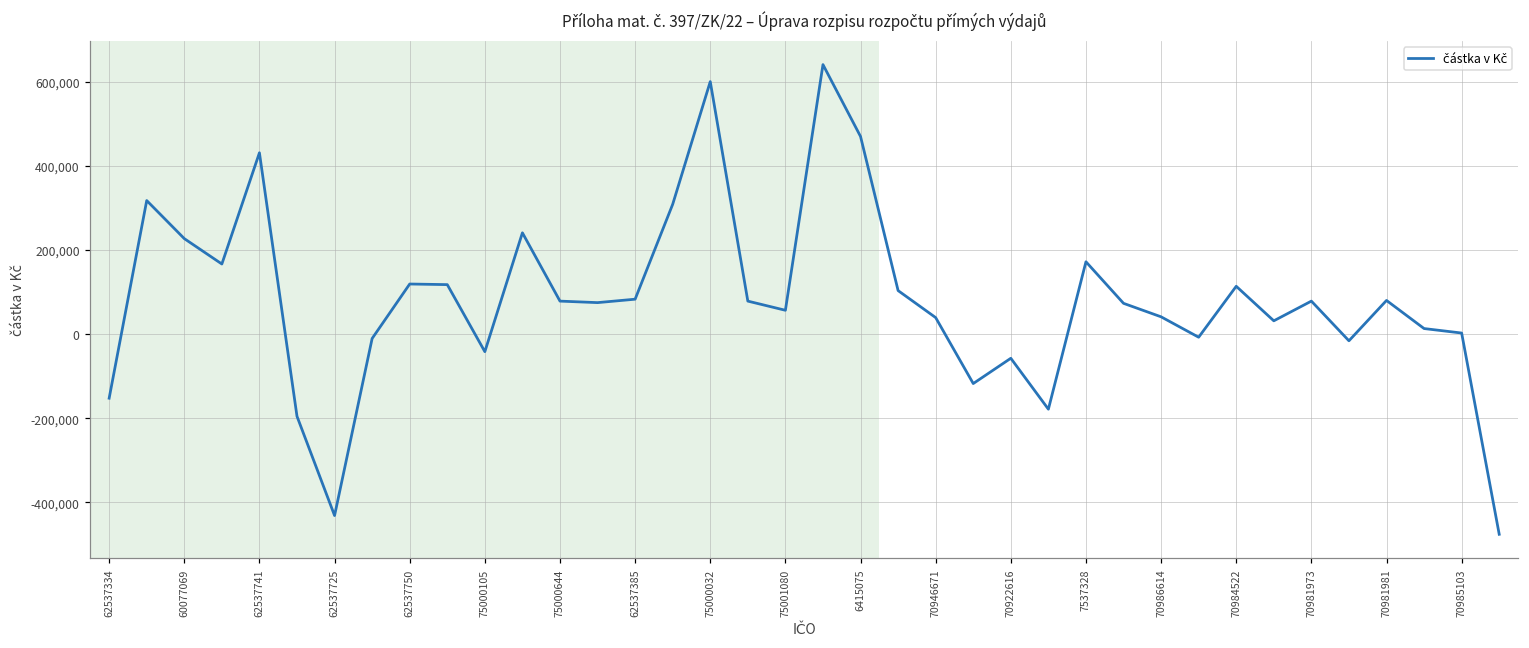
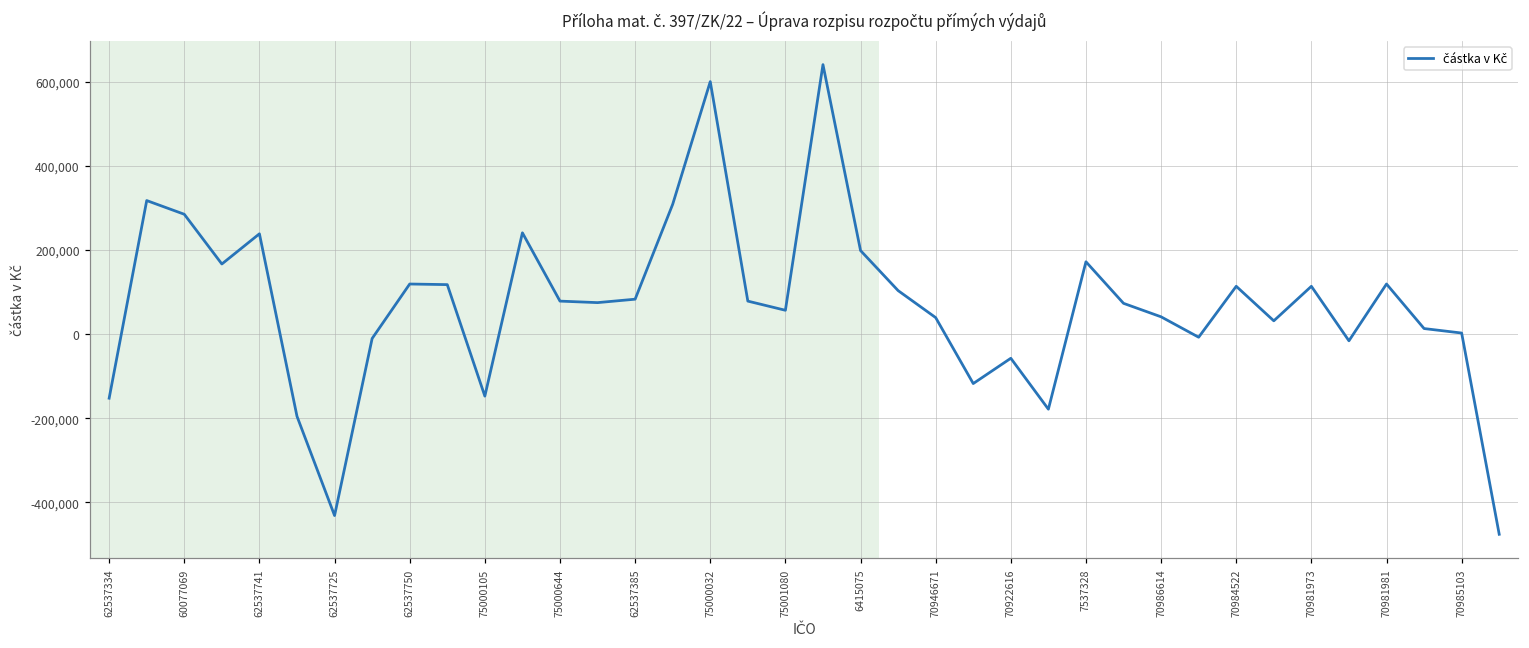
  {
    "62537334": "-150,000",
-   "60077069": "230,000",
-   "62537741": "430,000",
+   "60077069": "280,000",
+   "62537741": "240,000",
    "62537725": "-430,000",
    "62537750": "120,000",
-   "75000105": "-40,000",
+   "75000105": "-150,000",
    "75000644": "80,000",
    "62537385": "80,000",
    "75000032": "600,000",
    "75001080": "60,000",
-   "6415075": "470,000",
+   "6415075": "200,000",
    "70946671": "40,000",
    "70922616": "-60,000",
    "7537328": "170,000",
    "70986614": "40,000",
    "70984522": "110,000",
-   "70981973": "80,000",
-   "70981981": "80,000",
+   "70981973": "110,000",
+   "70981981": "120,000",
    "70985103": "0"
  }
